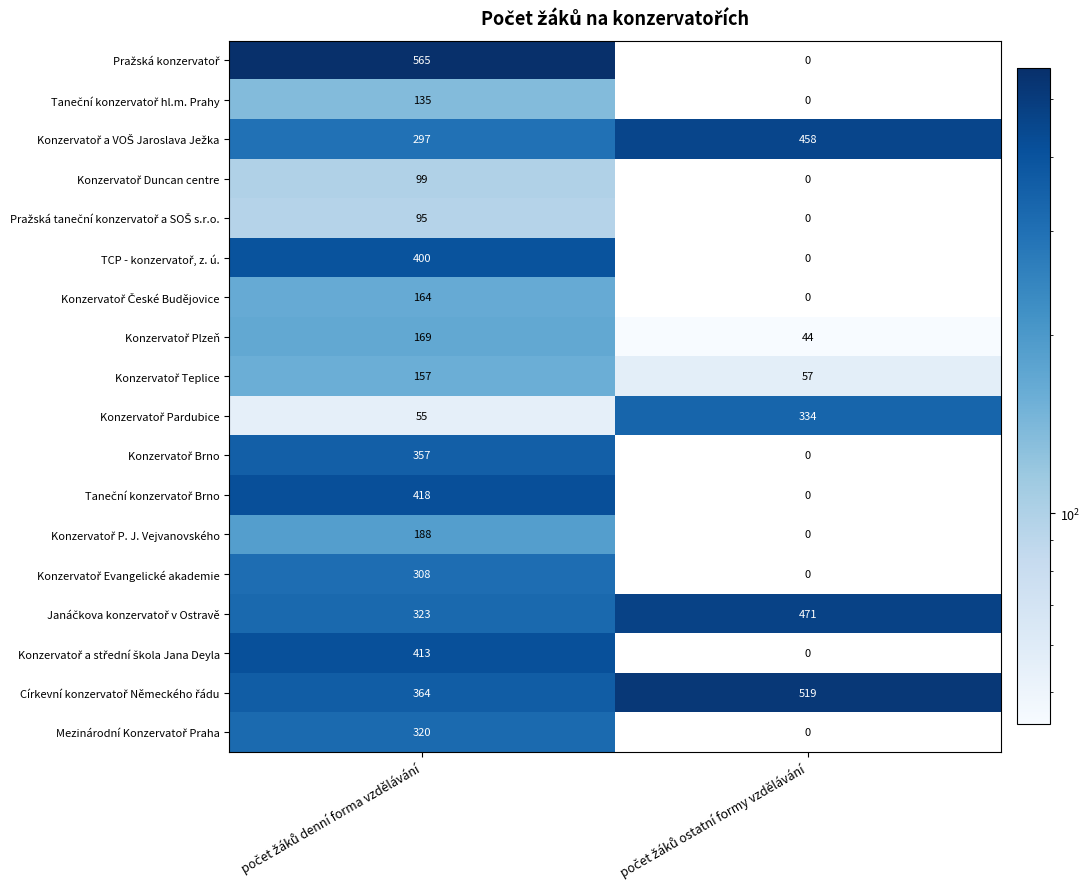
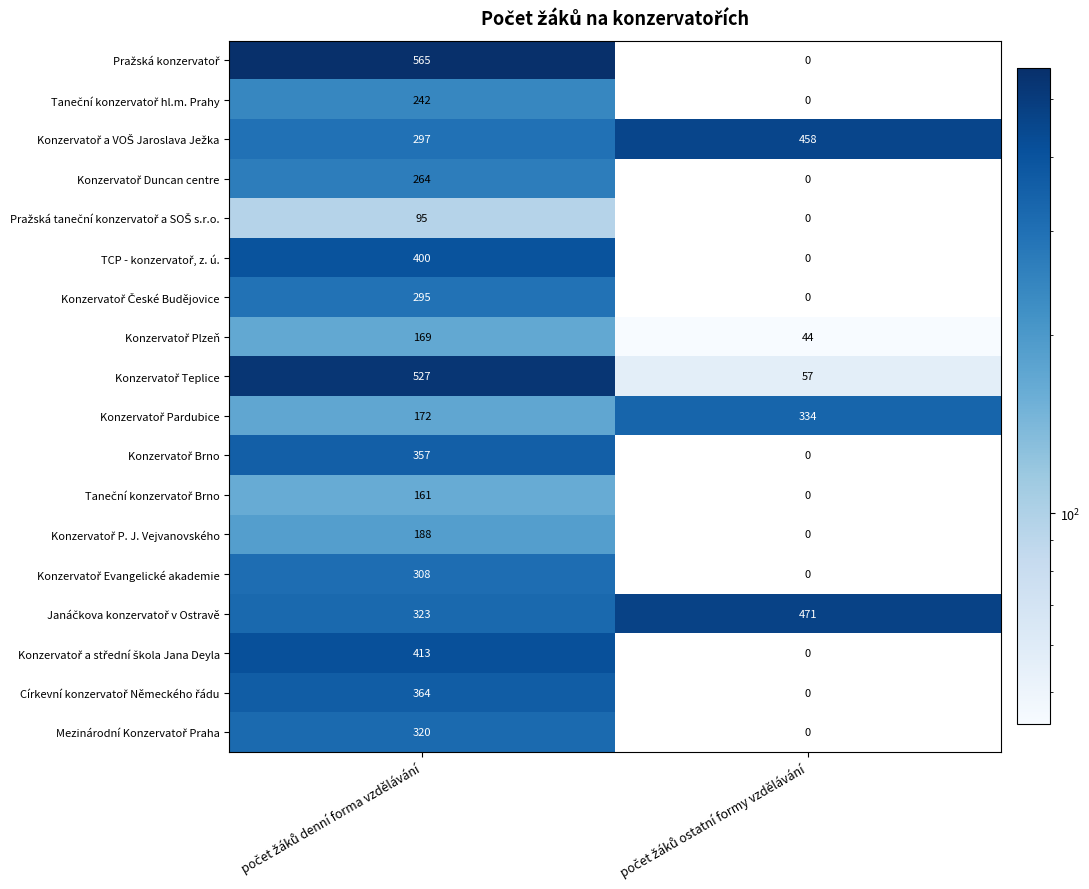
  {
    "Pražská konzervatoř": {
      "počet žáků denní forma vzdělávání": 565,
      "počet žáků ostatní formy vzdělávání": 0
    },
    "Taneční konzervatoř hl.m. Prahy": {
-     "počet žáků denní forma vzdělávání": 135,
+     "počet žáků denní forma vzdělávání": 242,
      "počet žáků ostatní formy vzdělávání": 0
    },
    "Konzervatoř a VOŠ Jaroslava Ježka": {
      "počet žáků denní forma vzdělávání": 297,
      "počet žáků ostatní formy vzdělávání": 458
    },
    "Konzervatoř Duncan centre": {
-     "počet žáků denní forma vzdělávání": 99,
+     "počet žáků denní forma vzdělávání": 264,
      "počet žáků ostatní formy vzdělávání": 0
    },
    "Pražská taneční konzervatoř a SOŠ s.r.o.": {
      "počet žáků denní forma vzdělávání": 95,
      "počet žáků ostatní formy vzdělávání": 0
    },
    "TCP - konzervatoř, z. ú.": {
      "počet žáků denní forma vzdělávání": 400,
      "počet žáků ostatní formy vzdělávání": 0
    },
    "Konzervatoř České Budějovice": {
-     "počet žáků denní forma vzdělávání": 164,
+     "počet žáků denní forma vzdělávání": 295,
      "počet žáků ostatní formy vzdělávání": 0
    },
    "Konzervatoř Plzeň": {
      "počet žáků denní forma vzdělávání": 169,
      "počet žáků ostatní formy vzdělávání": 44
    },
    "Konzervatoř Teplice": {
-     "počet žáků denní forma vzdělávání": 157,
+     "počet žáků denní forma vzdělávání": 527,
      "počet žáků ostatní formy vzdělávání": 57
    },
    "Konzervatoř Pardubice": {
-     "počet žáků denní forma vzdělávání": 55,
+     "počet žáků denní forma vzdělávání": 172,
      "počet žáků ostatní formy vzdělávání": 334
    },
    "Konzervatoř Brno": {
      "počet žáků denní forma vzdělávání": 357,
      "počet žáků ostatní formy vzdělávání": 0
    },
    "Taneční konzervatoř Brno": {
-     "počet žáků denní forma vzdělávání": 418,
+     "počet žáků denní forma vzdělávání": 161,
      "počet žáků ostatní formy vzdělávání": 0
    },
    "Konzervatoř P. J. Vejvanovského": {
      "počet žáků denní forma vzdělávání": 188,
      "počet žáků ostatní formy vzdělávání": 0
    },
    "Konzervatoř Evangelické akademie": {
      "počet žáků denní forma vzdělávání": 308,
      "počet žáků ostatní formy vzdělávání": 0
    },
    "Janáčkova konzervatoř v Ostravě": {
      "počet žáků denní forma vzdělávání": 323,
      "počet žáků ostatní formy vzdělávání": 471
    },
    "Konzervatoř a střední škola Jana Deyla": {
      "počet žáků denní forma vzdělávání": 413,
      "počet žáků ostatní formy vzdělávání": 0
    },
    "Církevní konzervatoř Německého řádu": {
      "počet žáků denní forma vzdělávání": 364,
-     "počet žáků ostatní formy vzdělávání": 519
+     "počet žáků ostatní formy vzdělávání": 0
    },
    "Mezinárodní Konzervatoř Praha": {
      "počet žáků denní forma vzdělávání": 320,
      "počet žáků ostatní formy vzdělávání": 0
    }
  }
